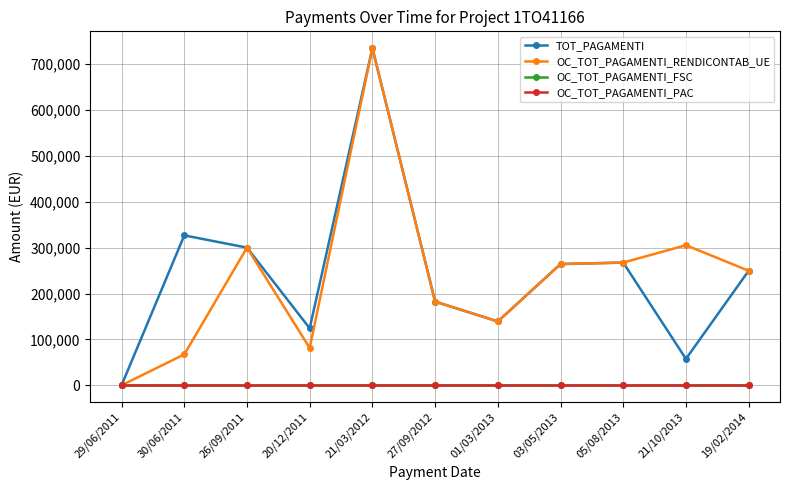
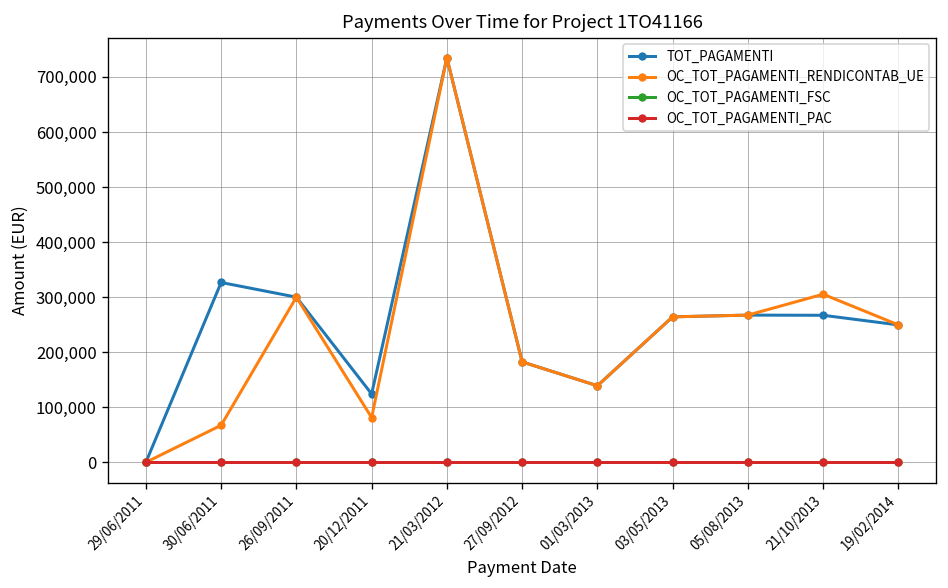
  {
    "TOT_PAGAMENTI": {
      "30/06/2011": "330,000",
      "20/12/2011": "120,000",
-     "21/10/2013": "60,000"
+     "21/10/2013": "270,000"
    },
    "OC_TOT_PAGAMENTI_RENDICONTAB_UE": {
      "30/06/2011": "70,000",
      "20/12/2011": "80,000",
      "21/10/2013": "310,000"
    },
    "OC_TOT_PAGAMENTI_PAC": {
      "30/06/2011": "0",
      "26/09/2011": "0",
      "20/12/2011": "0",
      "21/03/2012": "0",
      "27/09/2012": "0",
      "01/03/2013": "0",
      "03/05/2013": "0",
      "05/08/2013": "0",
      "21/10/2013": "0",
      "19/02/2014": "0"
    }
  }
